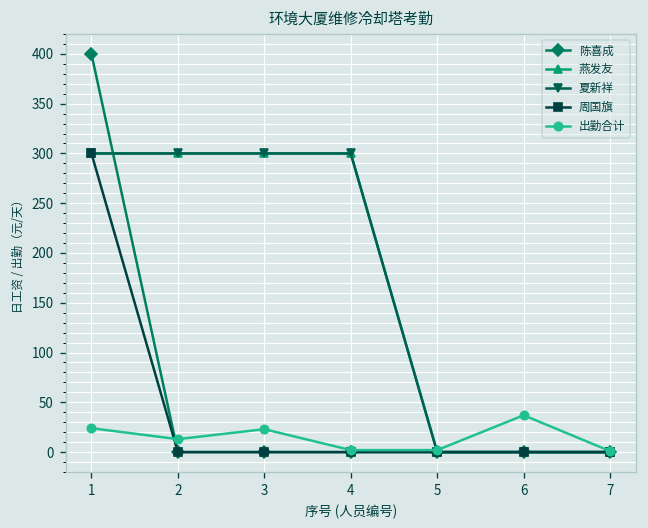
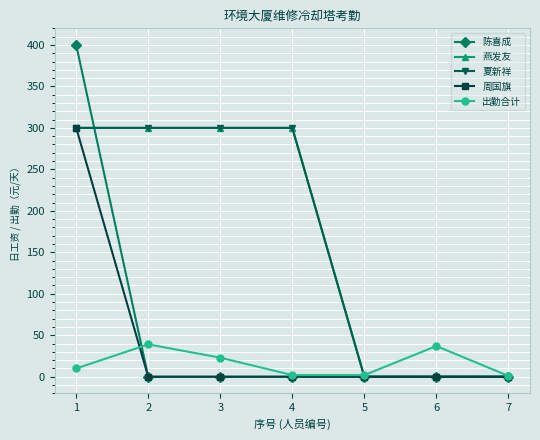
  {
    "出勤合计": {
-     "1": 20,
-     "2": 10,
+     "1": 10,
+     "2": 40,
      "3": 20,
      "6": 40
    }
  }
